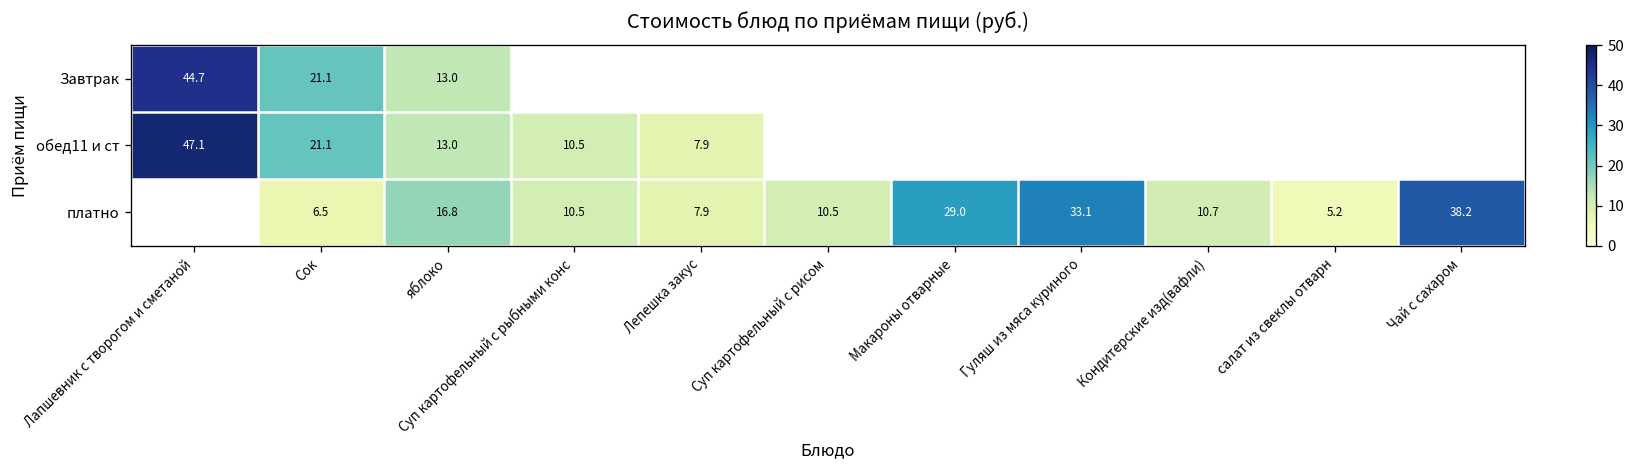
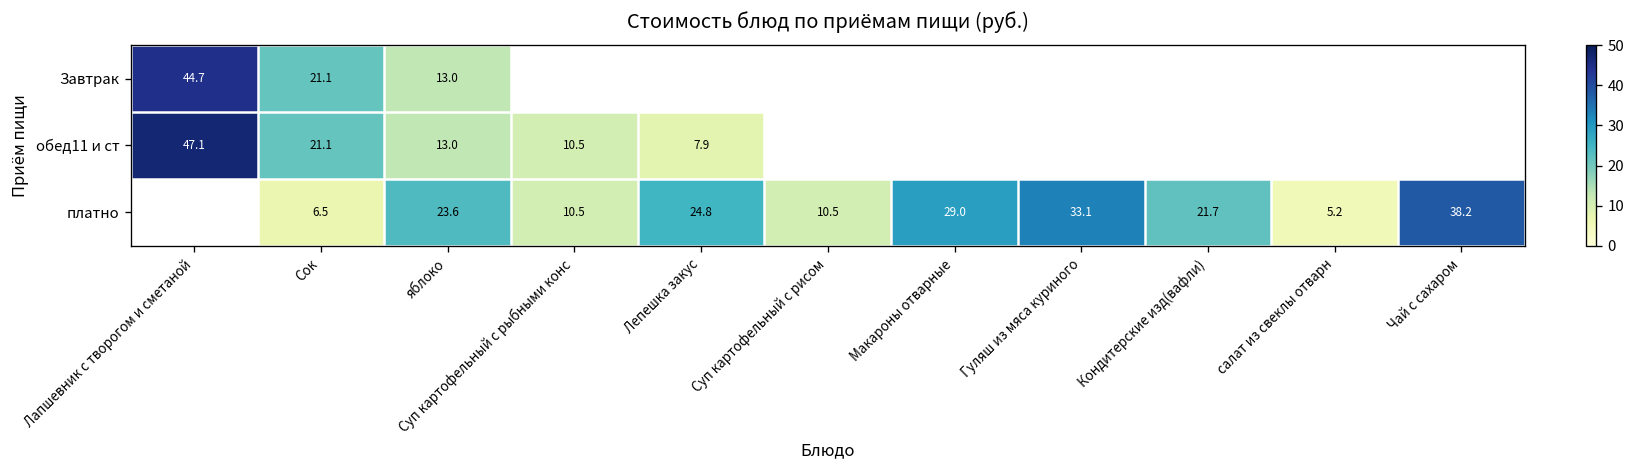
  {
    "Завтрак": {
      "Лапшевник с творогом и сметаной": 44.7,
      "Сок": 21.1,
      "яблоко": 13.0
    },
    "обед11 и ст": {
      "Лапшевник с творогом и сметаной": 47.1,
      "Сок": 21.1,
      "яблоко": 13.0,
      "Суп картофельный с рыбными конс": 10.5,
      "Лепешка закус": 7.9
    },
    "платно": {
      "Сок": 6.5,
-     "яблоко": 16.8,
+     "яблоко": 23.6,
      "Суп картофельный с рыбными конс": 10.5,
-     "Лепешка закус": 7.9,
+     "Лепешка закус": 24.8,
      "Суп картофельный с рисом": 10.5,
      "Макароны отварные": 29.0,
      "Гуляш из мяса куриного": 33.1,
-     "Кондитерские изд(вафли)": 10.7,
+     "Кондитерские изд(вафли)": 21.7,
      "салат из свеклы отварн": 5.2,
      "Чай с сахаром": 38.2
    }
  }
